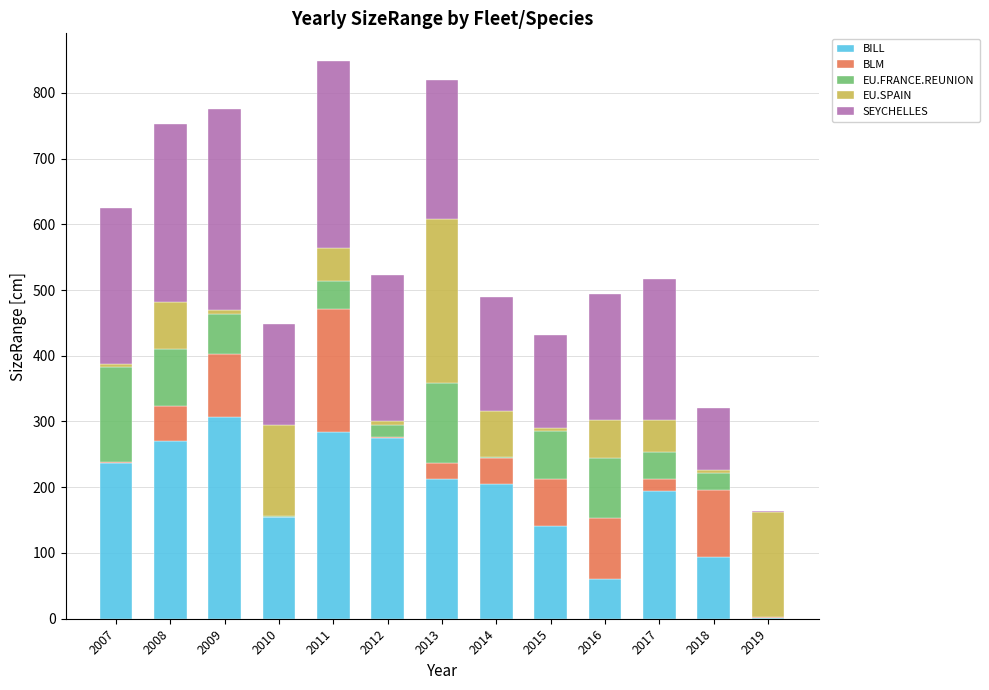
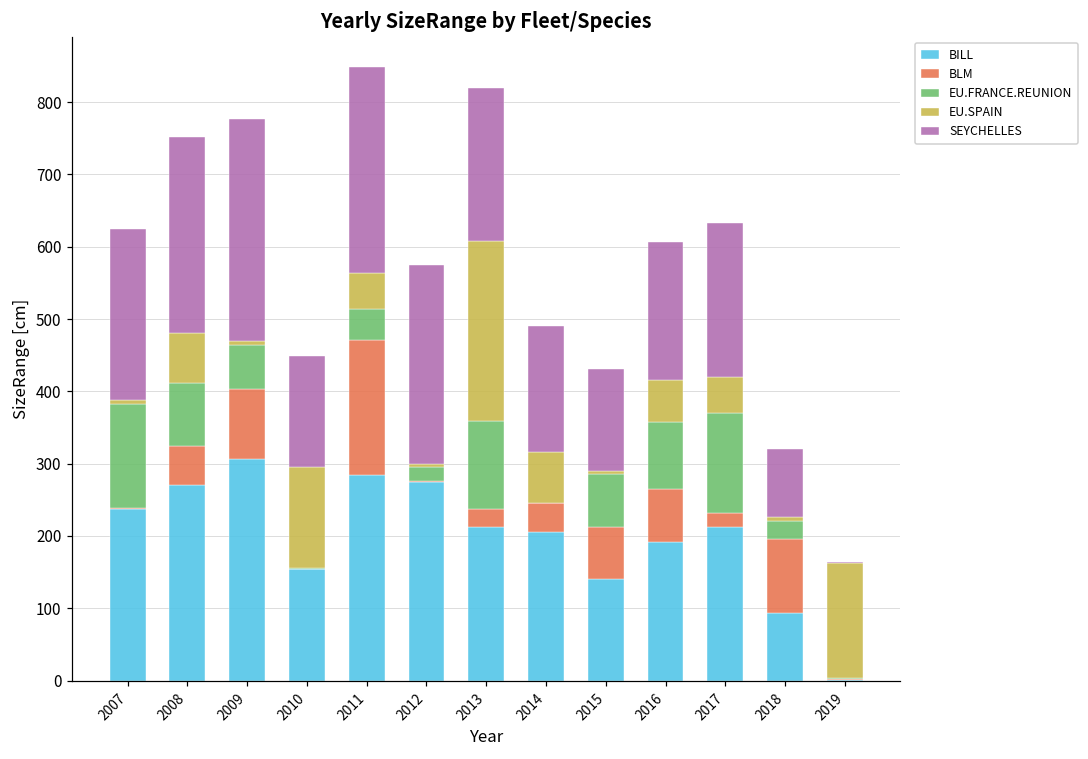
  {
    "BILL": {
      "2007": 240,
      "2008": 270,
      "2009": 310,
      "2010": 150,
      "2011": 280,
      "2012": 280,
      "2013": 210,
      "2014": 210,
      "2015": 140,
-     "2016": 60,
-     "2017": 190,
+     "2016": 190,
+     "2017": 210,
      "2018": 90
    },
    "BLM": {
      "2008": 50,
      "2009": 100,
      "2011": 190,
      "2013": 30,
      "2014": 40,
      "2015": 70,
-     "2016": 90,
+     "2016": 70,
      "2017": 20,
      "2018": 100
    },
    "EU.FRANCE.REUNION": {
      "2007": 150,
      "2008": 90,
      "2009": 60,
      "2011": 40,
      "2012": 20,
      "2013": 120,
      "2015": 70,
      "2016": 90,
-     "2017": 40,
+     "2017": 140,
      "2018": 30
    },
    "EU.SPAIN": {
      "2007": 10,
      "2008": 70,
      "2009": 10,
      "2010": 140,
      "2011": 50,
      "2012": 10,
      "2013": 250,
      "2014": 70,
      "2015": 10,
      "2016": 60,
      "2017": 50,
      "2018": 10,
      "2019": 160
    },
    "SEYCHELLES": {
      "2007": 240,
      "2008": 270,
      "2009": 310,
      "2010": 150,
      "2011": 280,
-     "2012": 220,
+     "2012": 280,
      "2013": 210,
      "2014": 170,
      "2015": 140,
      "2016": 190,
      "2017": 210,
      "2018": 90
    }
  }
